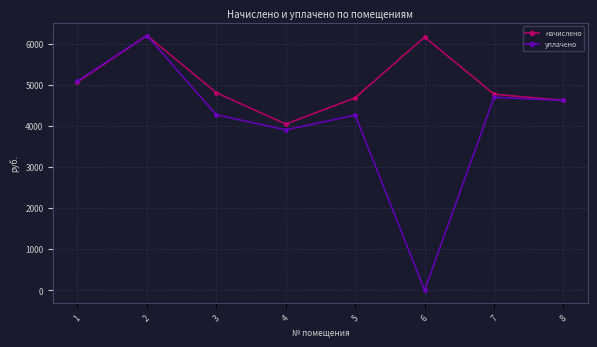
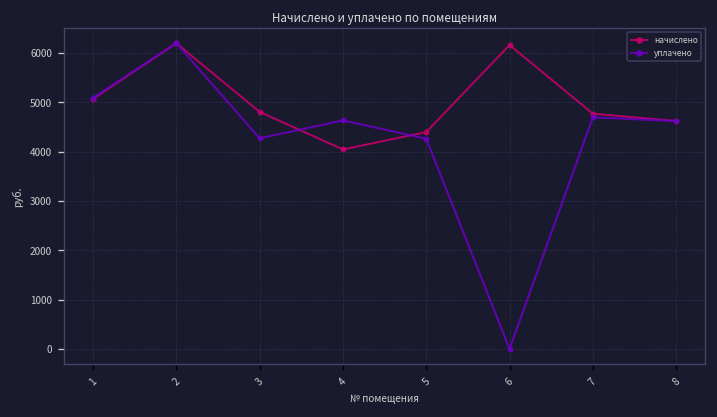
  {
    "начислено": {
      "3": 4800,
      "4": 4000,
-     "5": 4700,
+     "5": 4400,
      "6": 6200,
      "7": 4800
    },
    "уплачено": {
      "3": 4300,
-     "4": 3900,
+     "4": 4600,
      "5": 4300,
      "6": 0,
      "7": 4700
    }
  }
